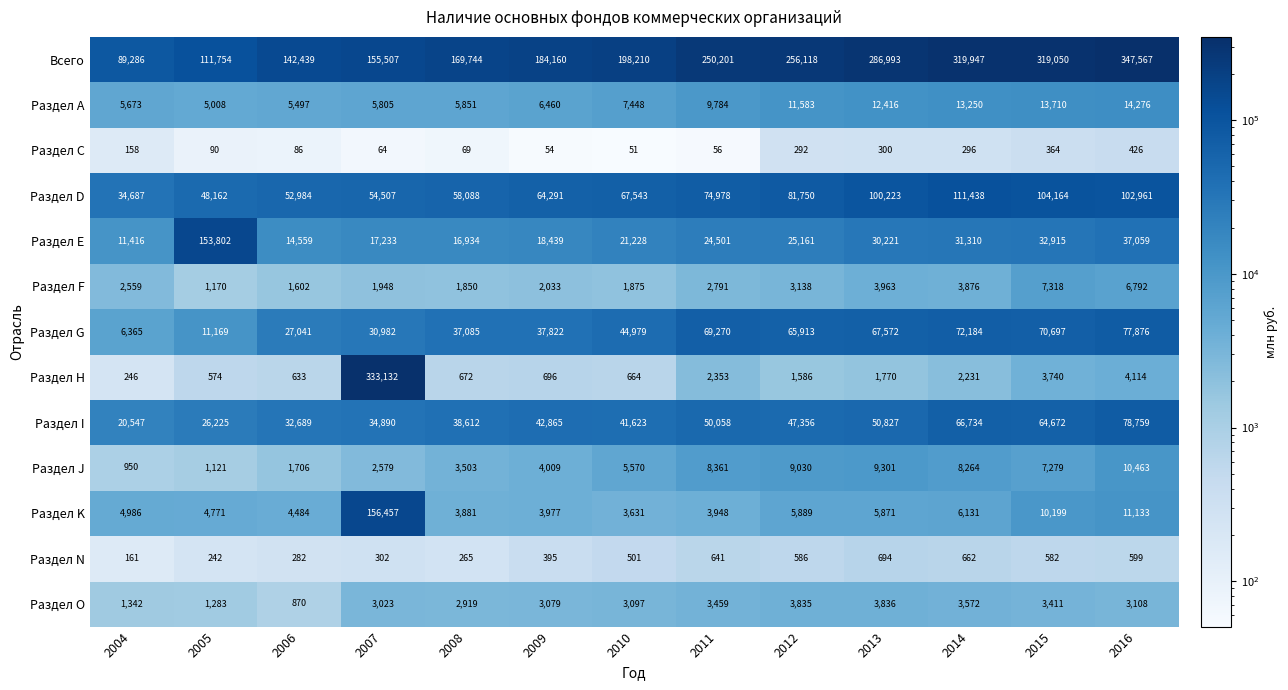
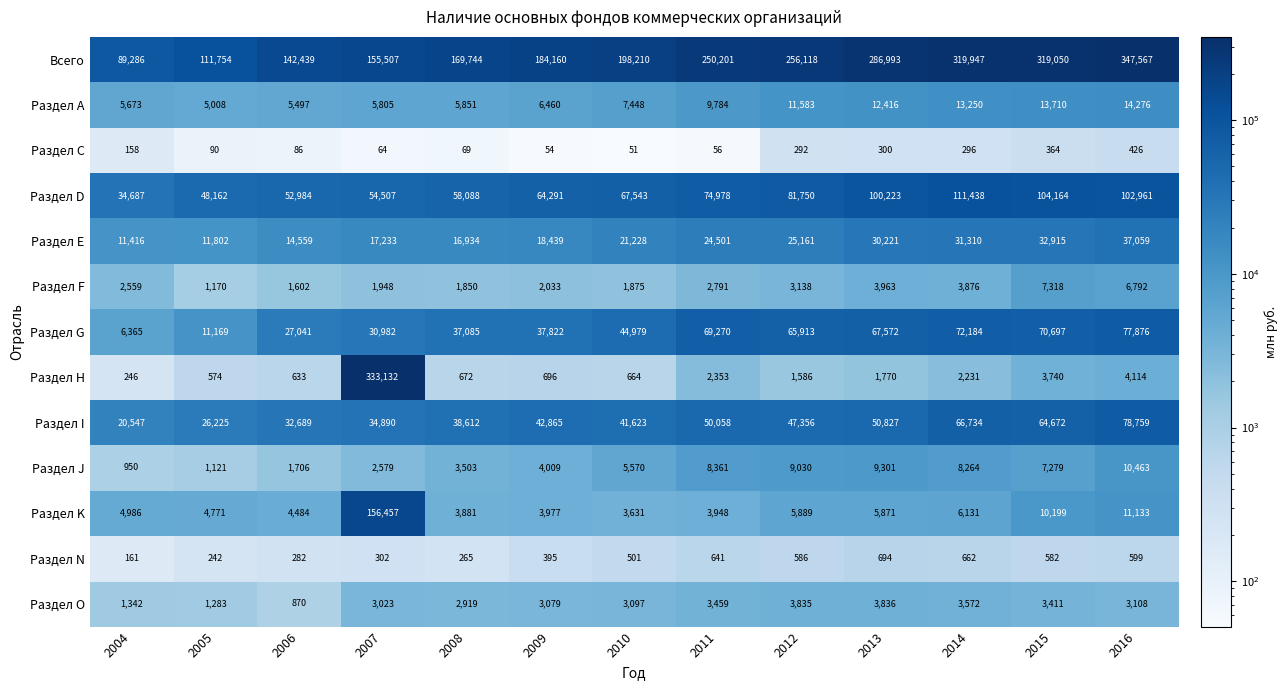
  {
    "Всего": {
      "2004": "89,286",
      "2005": "111,754",
      "2006": "142,439",
      "2007": "155,507",
      "2008": "169,744",
      "2009": "184,160",
      "2010": "198,210",
      "2011": "250,201",
      "2012": "256,118",
      "2013": "286,993",
      "2014": "319,947",
      "2015": "319,050",
      "2016": "347,567"
    },
    "Раздел А": {
      "2004": "5,673",
      "2005": "5,008",
      "2006": "5,497",
      "2007": "5,805",
      "2008": "5,851",
      "2009": "6,460",
      "2010": "7,448",
      "2011": "9,784",
      "2012": "11,583",
      "2013": "12,416",
      "2014": "13,250",
      "2015": "13,710",
      "2016": "14,276"
    },
    "Раздел С": {
      "2004": "158",
      "2005": "90",
      "2006": "86",
      "2007": "64",
      "2008": "69",
      "2009": "54",
      "2010": "51",
      "2011": "56",
      "2012": "292",
      "2013": "300",
      "2014": "296",
      "2015": "364",
      "2016": "426"
    },
    "Раздел D": {
      "2004": "34,687",
      "2005": "48,162",
      "2006": "52,984",
      "2007": "54,507",
      "2008": "58,088",
      "2009": "64,291",
      "2010": "67,543",
      "2011": "74,978",
      "2012": "81,750",
      "2013": "100,223",
      "2014": "111,438",
      "2015": "104,164",
      "2016": "102,961"
    },
    "Раздел Е": {
      "2004": "11,416",
-     "2005": "153,802",
+     "2005": "11,802",
      "2006": "14,559",
      "2007": "17,233",
      "2008": "16,934",
      "2009": "18,439",
      "2010": "21,228",
      "2011": "24,501",
      "2012": "25,161",
      "2013": "30,221",
      "2014": "31,310",
      "2015": "32,915",
      "2016": "37,059"
    },
    "Раздел F": {
      "2004": "2,559",
      "2005": "1,170",
      "2006": "1,602",
      "2007": "1,948",
      "2008": "1,850",
      "2009": "2,033",
      "2010": "1,875",
      "2011": "2,791",
      "2012": "3,138",
      "2013": "3,963",
      "2014": "3,876",
      "2015": "7,318",
      "2016": "6,792"
    },
    "Раздел G": {
      "2004": "6,365",
      "2005": "11,169",
      "2006": "27,041",
      "2007": "30,982",
      "2008": "37,085",
      "2009": "37,822",
      "2010": "44,979",
      "2011": "69,270",
      "2012": "65,913",
      "2013": "67,572",
      "2014": "72,184",
      "2015": "70,697",
      "2016": "77,876"
    },
    "Раздел Н": {
      "2004": "246",
      "2005": "574",
      "2006": "633",
      "2007": "333,132",
      "2008": "672",
      "2009": "696",
      "2010": "664",
      "2011": "2,353",
      "2012": "1,586",
      "2013": "1,770",
      "2014": "2,231",
      "2015": "3,740",
      "2016": "4,114"
    },
    "Раздел I": {
      "2004": "20,547",
      "2005": "26,225",
      "2006": "32,689",
      "2007": "34,890",
      "2008": "38,612",
      "2009": "42,865",
      "2010": "41,623",
      "2011": "50,058",
      "2012": "47,356",
      "2013": "50,827",
      "2014": "66,734",
      "2015": "64,672",
      "2016": "78,759"
    },
    "Раздел J": {
      "2004": "950",
      "2005": "1,121",
      "2006": "1,706",
      "2007": "2,579",
      "2008": "3,503",
      "2009": "4,009",
      "2010": "5,570",
      "2011": "8,361",
      "2012": "9,030",
      "2013": "9,301",
      "2014": "8,264",
      "2015": "7,279",
      "2016": "10,463"
    },
    "Раздел K": {
      "2004": "4,986",
      "2005": "4,771",
      "2006": "4,484",
      "2007": "156,457",
      "2008": "3,881",
      "2009": "3,977",
      "2010": "3,631",
      "2011": "3,948",
      "2012": "5,889",
      "2013": "5,871",
      "2014": "6,131",
      "2015": "10,199",
      "2016": "11,133"
    },
    "Раздел N": {
      "2004": "161",
      "2005": "242",
      "2006": "282",
      "2007": "302",
      "2008": "265",
      "2009": "395",
      "2010": "501",
      "2011": "641",
      "2012": "586",
      "2013": "694",
      "2014": "662",
      "2015": "582",
      "2016": "599"
    },
    "Раздел O": {
      "2004": "1,342",
      "2005": "1,283",
      "2006": "870",
      "2007": "3,023",
      "2008": "2,919",
      "2009": "3,079",
      "2010": "3,097",
      "2011": "3,459",
      "2012": "3,835",
      "2013": "3,836",
      "2014": "3,572",
      "2015": "3,411",
      "2016": "3,108"
    }
  }
